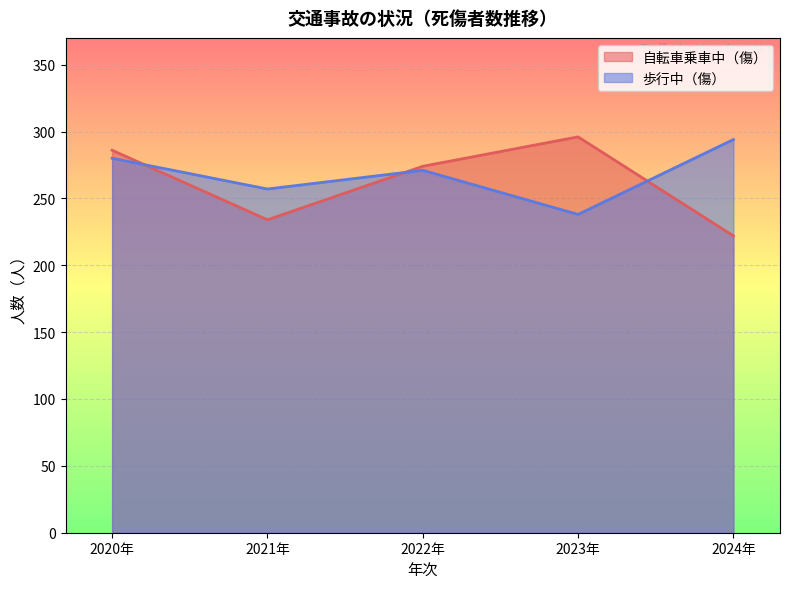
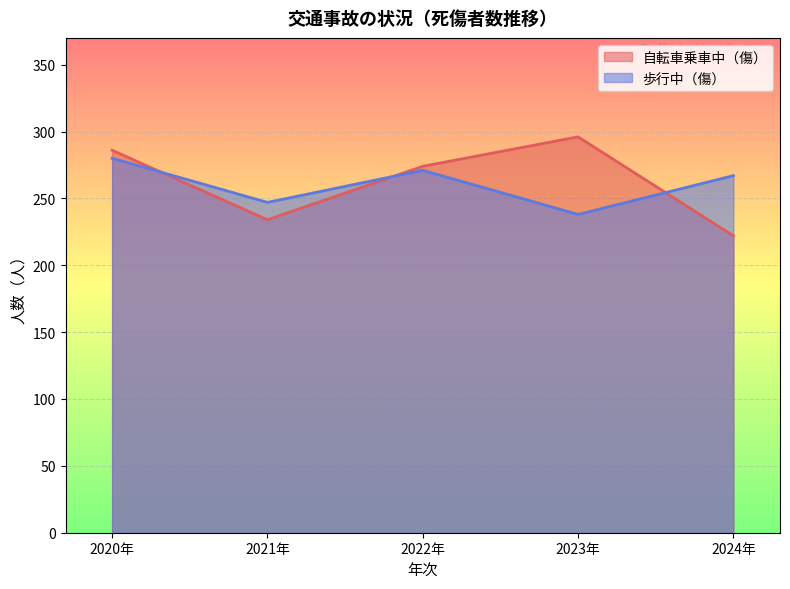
  {
    "自転車乗車中（傷）": {
      "2020年": 286,
      "2021年": 234,
      "2022年": 274,
      "2023年": 296,
      "2024年": 222
    },
    "歩行中（傷）": {
      "2020年": 280,
-     "2021年": 257,
+     "2021年": 247,
      "2022年": 271,
      "2023年": 238,
-     "2024年": 294
+     "2024年": 267
    }
  }
